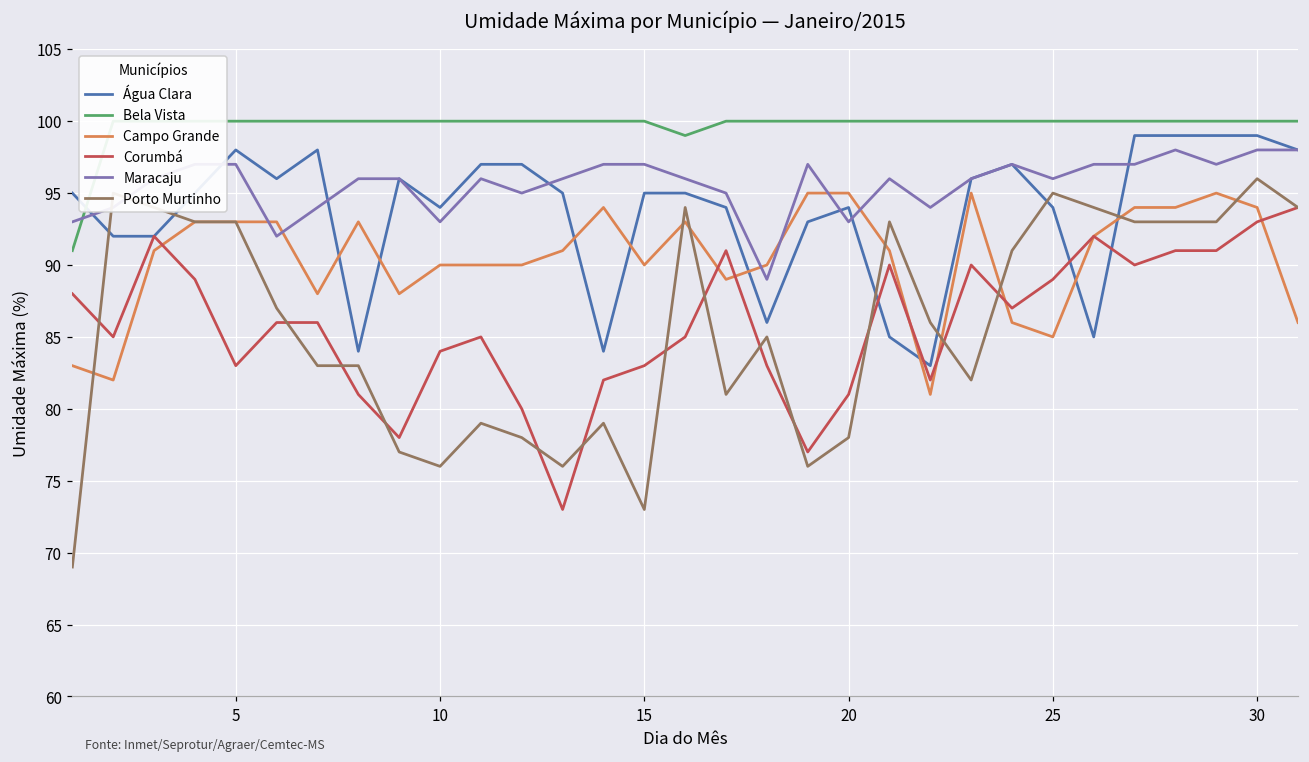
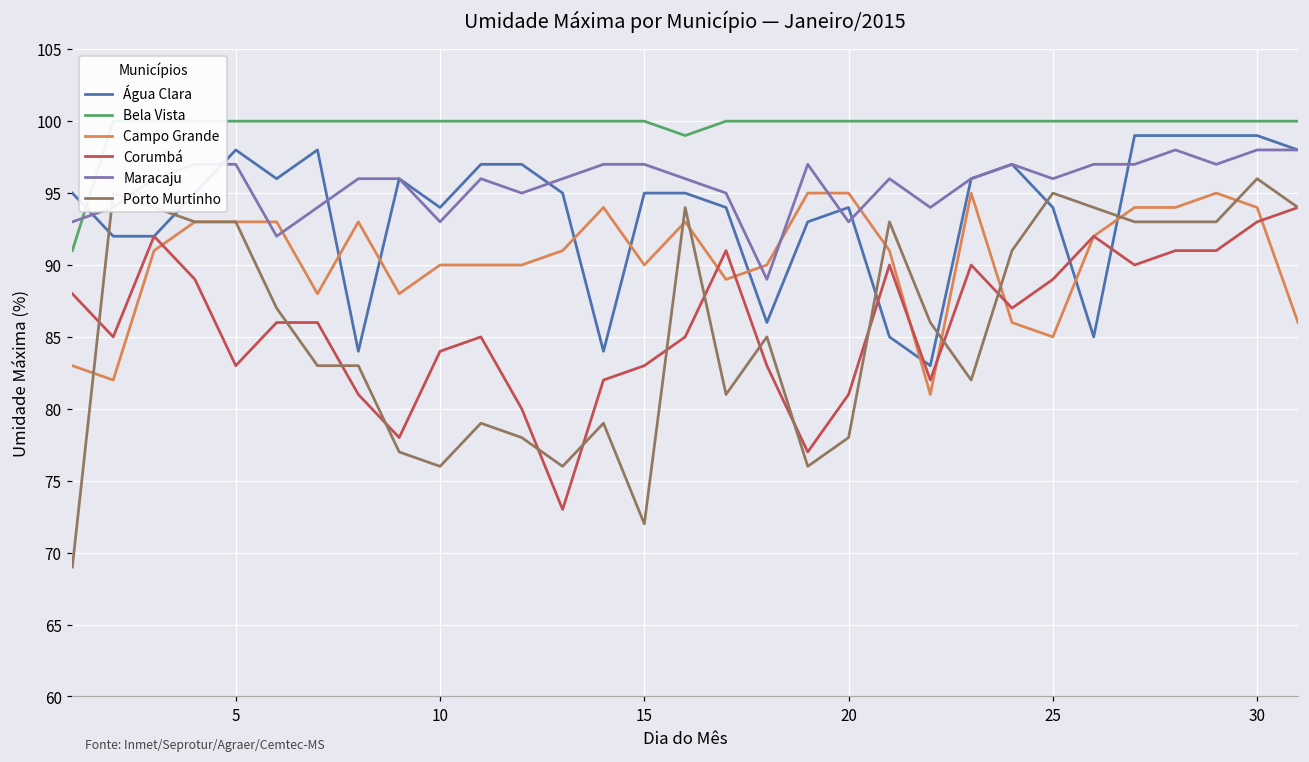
  {
    "Bela Vista": {
      "5": 100,
      "10": 100,
      "15": 100,
      "20": 100,
      "25": 100,
      "30": 100
    },
    "Porto Murtinho": {
      "10": 76,
-     "15": 73,
+     "15": 72,
      "20": 78,
      "25": 95,
      "30": 96
    }
  }
